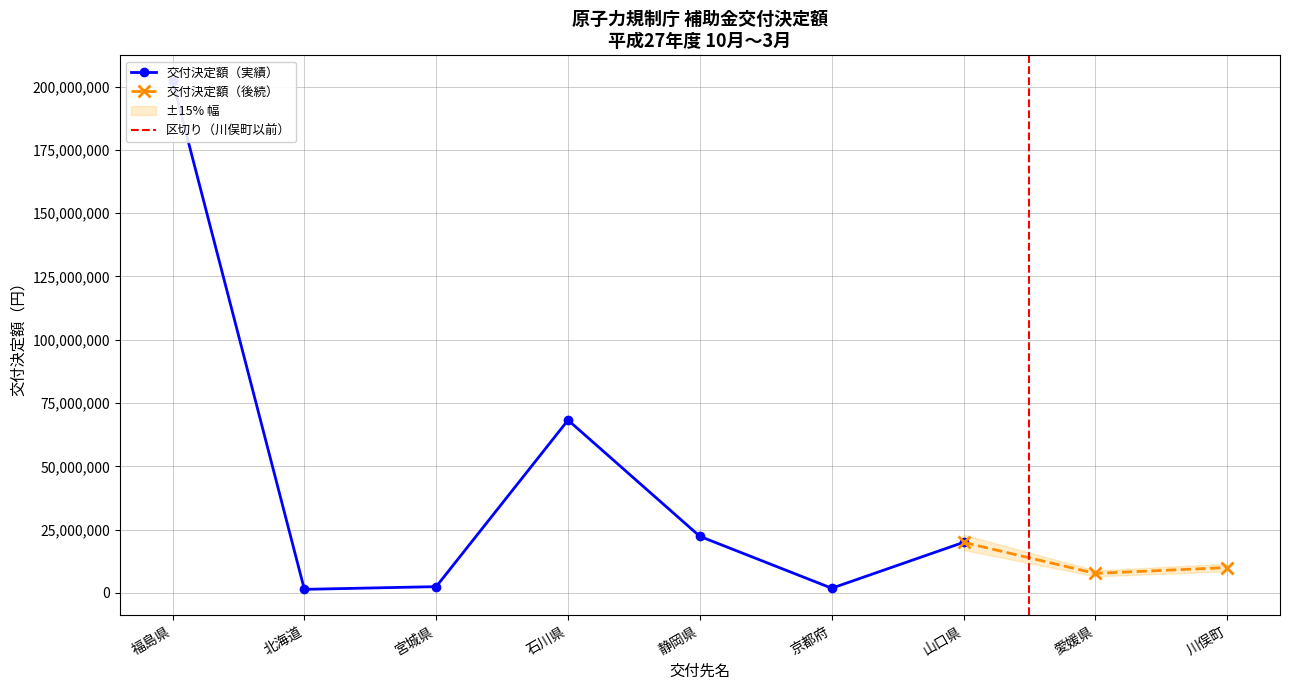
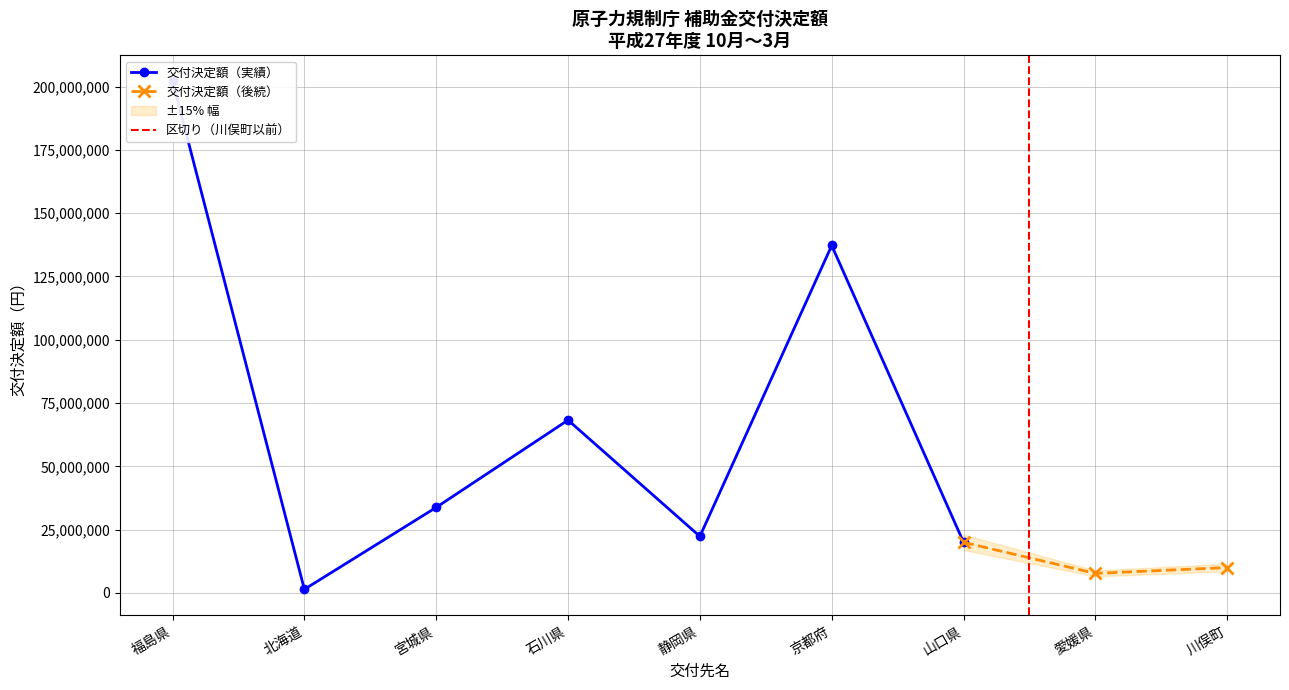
  {
    "交付決定額（実績）": {
      "北海道": "1,000,000",
-     "宮城県": "3,000,000",
+     "宮城県": "34,000,000",
      "石川県": "68,000,000",
      "静岡県": "22,000,000",
-     "京都府": "2,000,000"
+     "京都府": "137,000,000"
    }
  }
